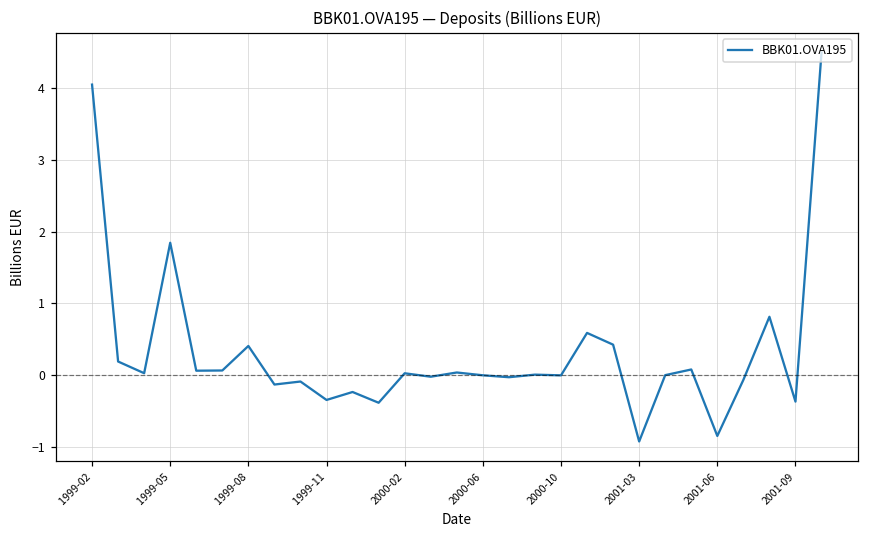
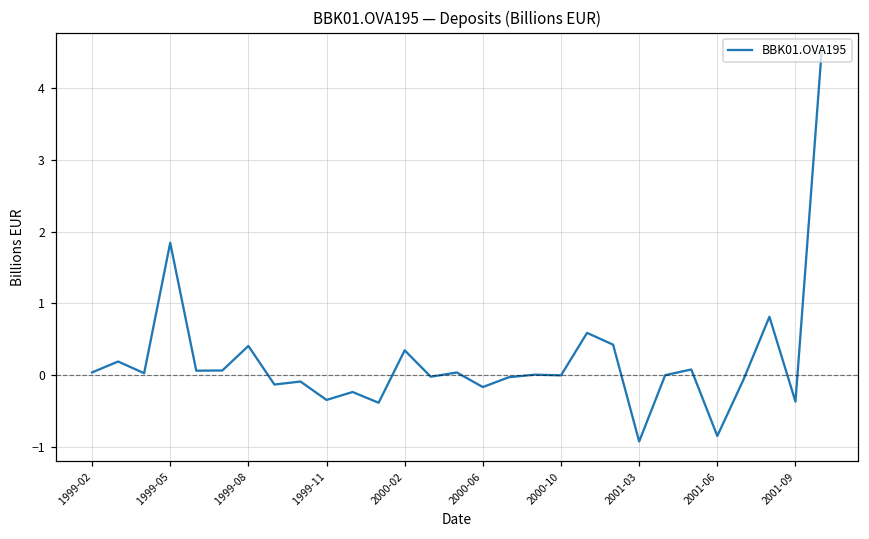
  {
-   "1999-02": 4.1,
+   "1999-02": 0.0,
    "1999-05": 1.8,
    "1999-08": 0.4,
    "1999-11": -0.3,
-   "2000-02": 0.0,
-   "2000-06": 0.0,
+   "2000-02": 0.3,
+   "2000-06": -0.2,
    "2000-10": 0.0,
    "2001-03": -0.9,
    "2001-06": -0.9,
    "2001-09": -0.4
  }
